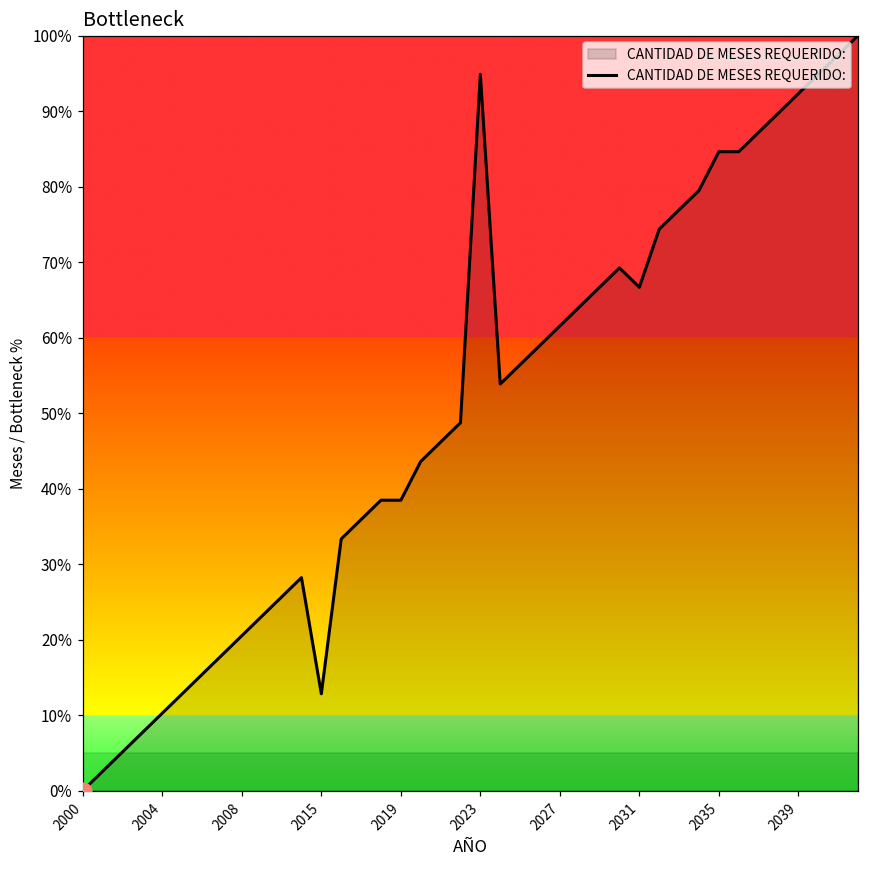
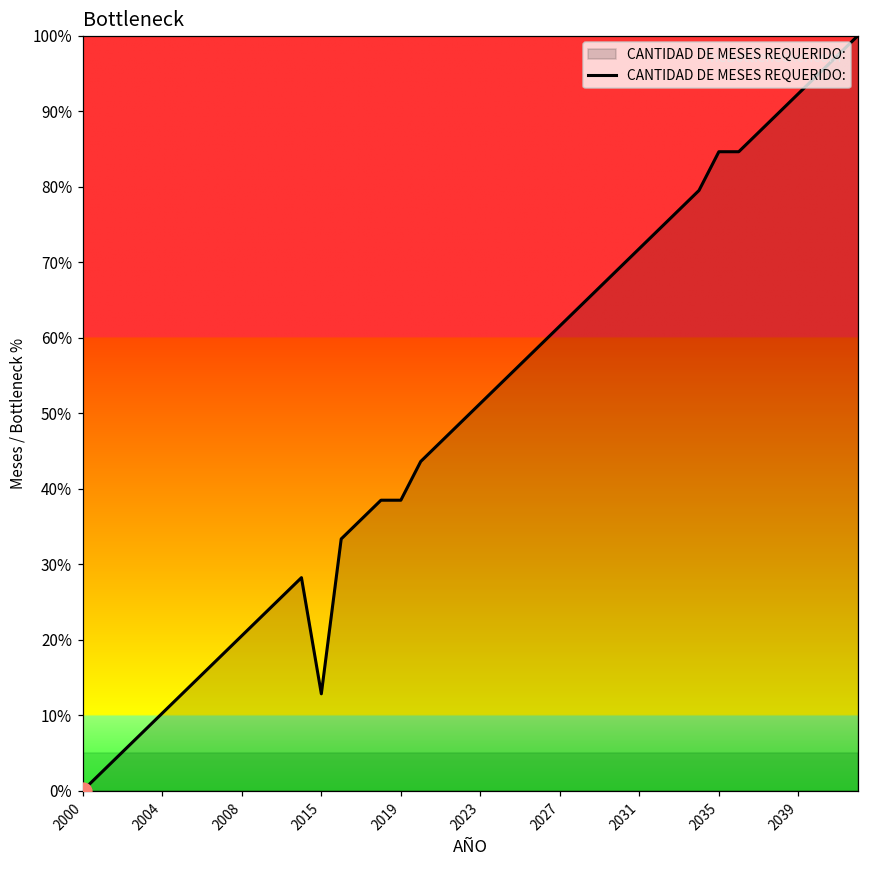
  {
    "CANTIDAD DE MESES REQUERIDO:": {
      "2004": "10%",
      "2008": "21%",
      "2015": "13%",
      "2019": "38%",
-     "2023": "95%",
+     "2023": "51%",
      "2027": "62%",
-     "2031": "67%",
+     "2031": "72%",
      "2035": "85%",
      "2039": "92%"
    }
  }
